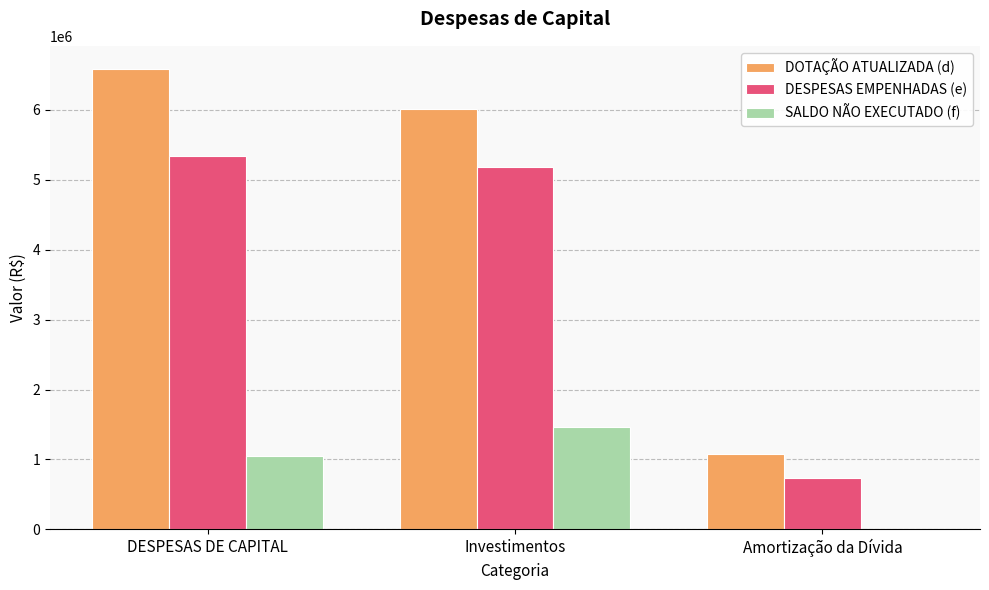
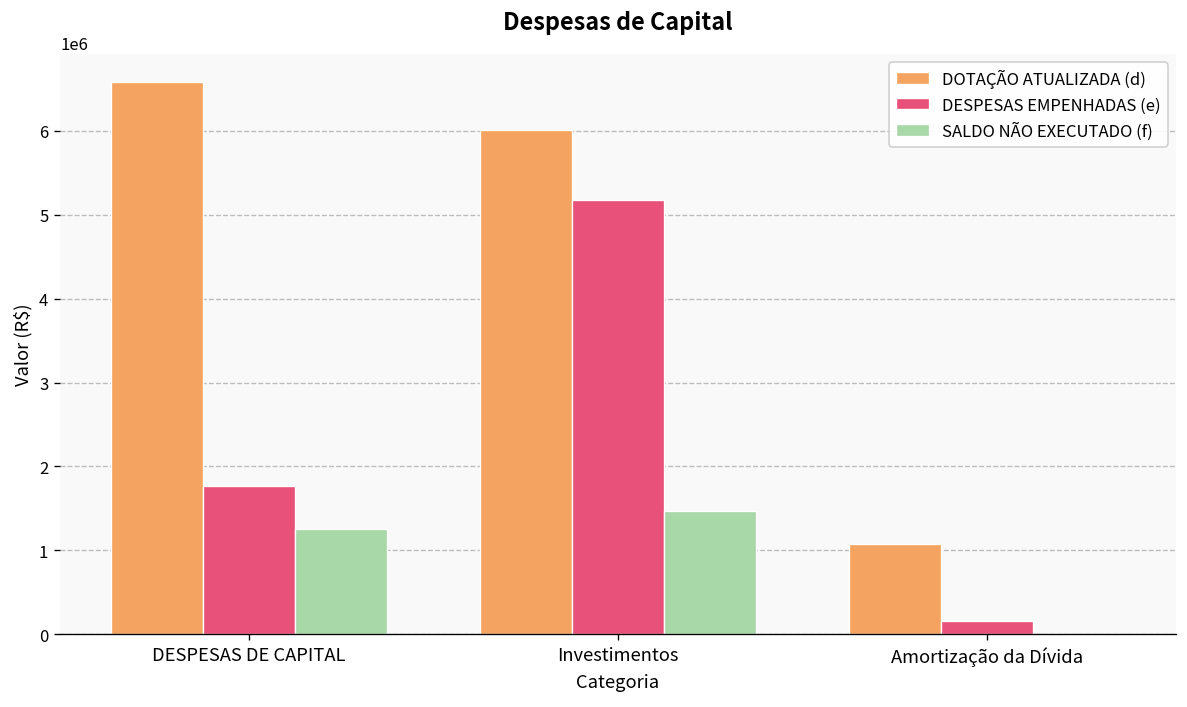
  {
    "DOTAÇÃO ATUALIZADA (d)": {
      "DESPESAS DE CAPITAL": 6600000,
      "Investimentos": 6000000,
      "Amortização da Dívida": 1100000
    },
    "DESPESAS EMPENHADAS (e)": {
-     "DESPESAS DE CAPITAL": 5300000,
+     "DESPESAS DE CAPITAL": 1800000,
      "Investimentos": 5200000,
-     "Amortização da Dívida": 700000
+     "Amortização da Dívida": 200000
    },
    "SALDO NÃO EXECUTADO (f)": {
-     "DESPESAS DE CAPITAL": 1000000,
+     "DESPESAS DE CAPITAL": 1300000,
      "Investimentos": 1500000
    }
  }
